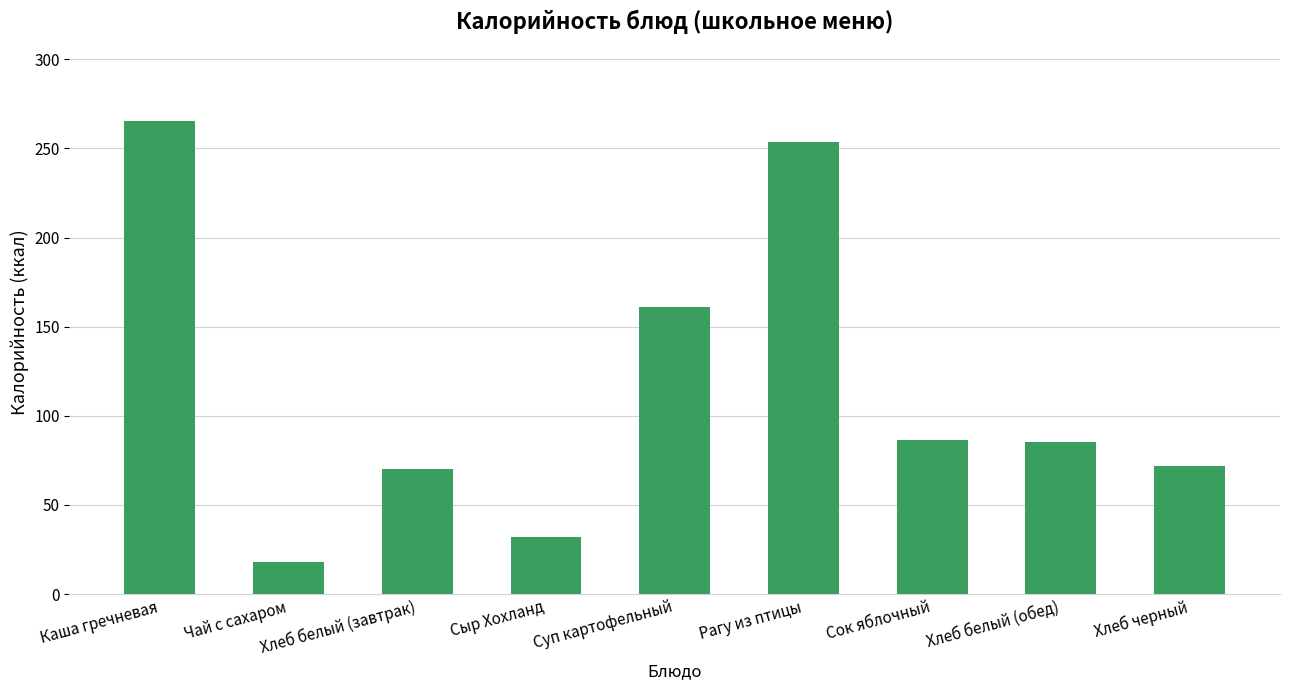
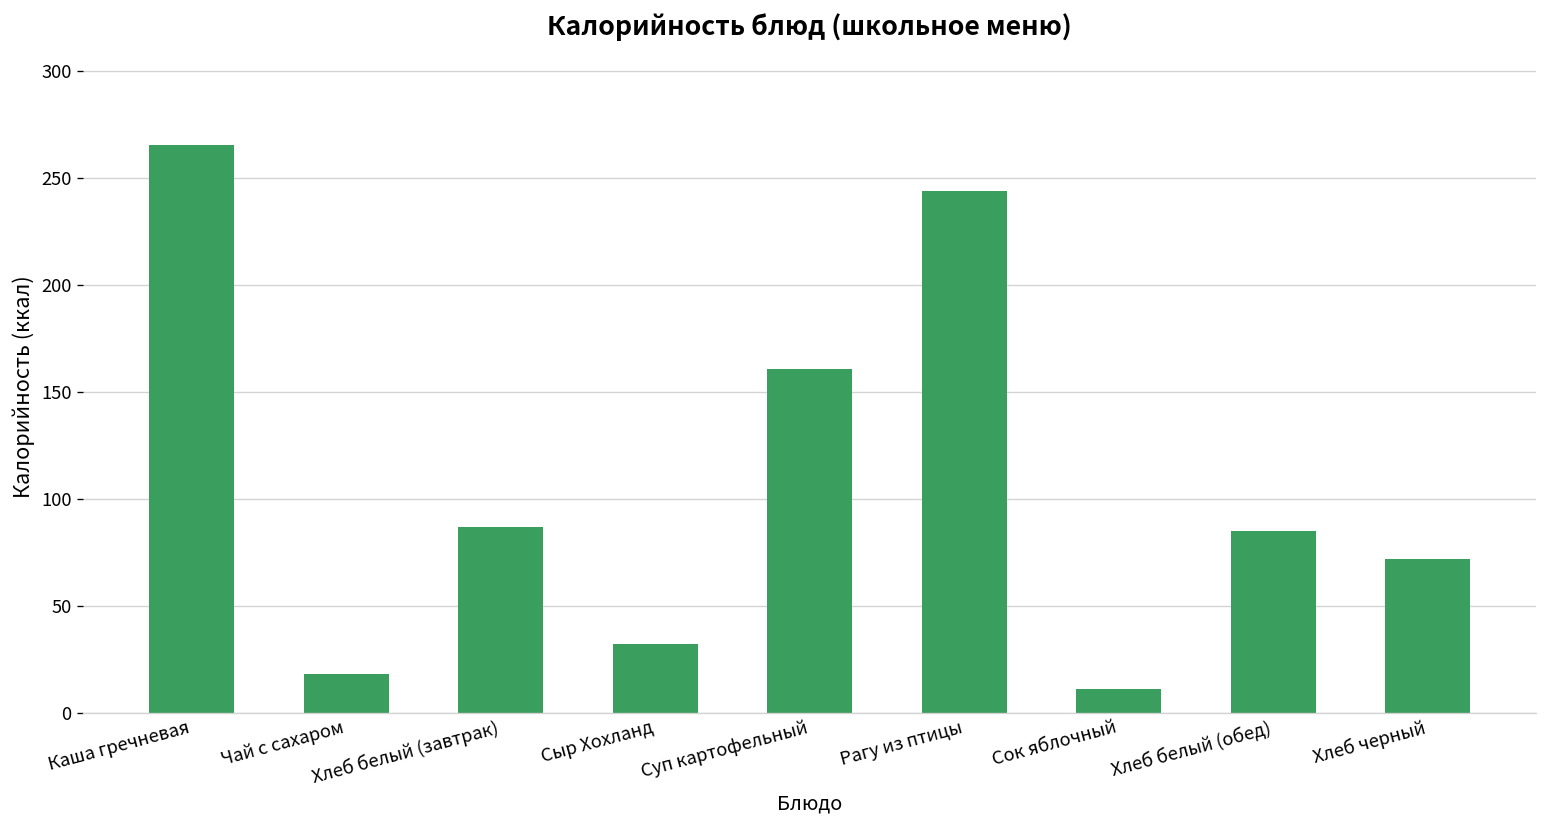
  {
    "Каша гречневая": 265,
    "Чай с сахаром": 18,
-   "Хлеб белый (завтрак)": 70,
+   "Хлеб белый (завтрак)": 87,
    "Сыр Хохланд": 32,
    "Суп картофельный": 161,
-   "Рагу из птицы": 254,
-   "Сок яблочный": 87,
+   "Рагу из птицы": 244,
+   "Сок яблочный": 11,
    "Хлеб белый (обед)": 85,
    "Хлеб черный": 72
  }
